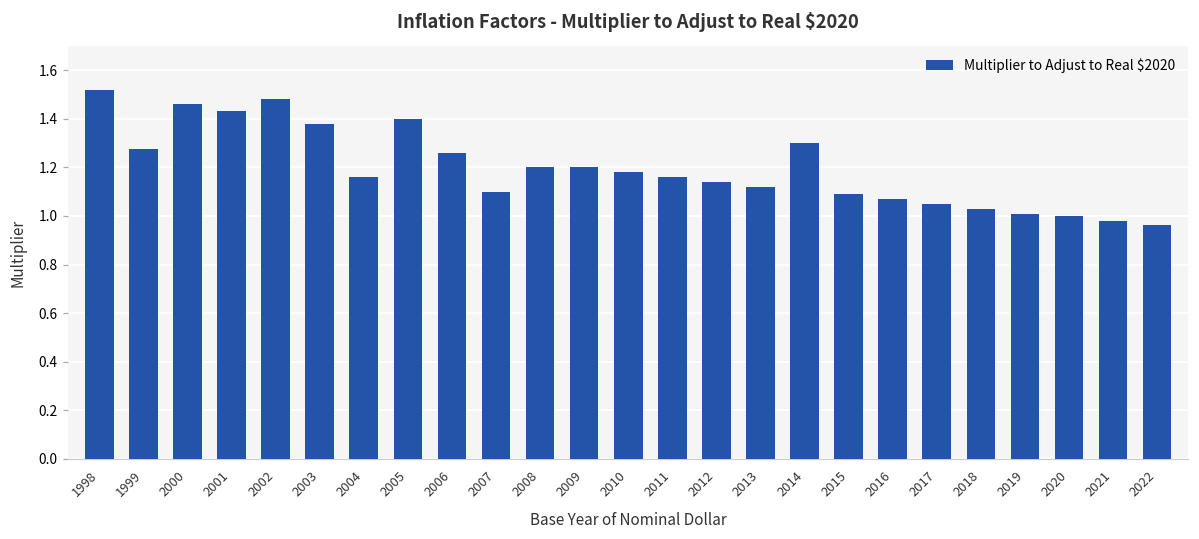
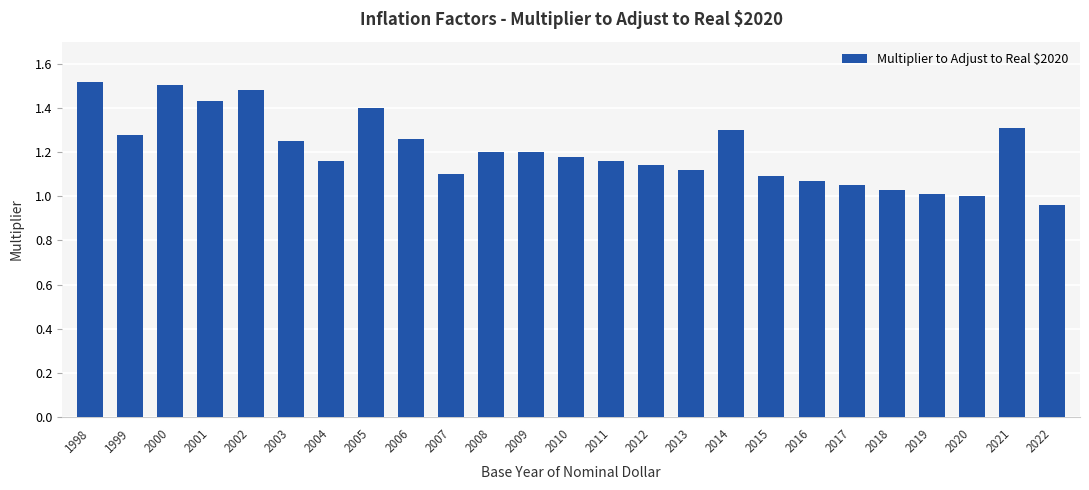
  {
    "1998": 1.52,
    "1999": 1.28,
-   "2000": 1.46,
+   "2000": 1.50,
    "2001": 1.43,
    "2002": 1.48,
-   "2003": 1.38,
+   "2003": 1.25,
    "2004": 1.16,
    "2005": 1.40,
    "2006": 1.26,
    "2007": 1.10,
    "2008": 1.20,
    "2009": 1.20,
    "2010": 1.18,
    "2011": 1.16,
    "2012": 1.14,
    "2013": 1.12,
    "2014": 1.30,
    "2015": 1.09,
    "2016": 1.07,
    "2017": 1.05,
    "2018": 1.03,
    "2019": 1.01,
    "2020": 1.00,
-   "2021": 0.98,
+   "2021": 1.31,
    "2022": 0.96
  }
